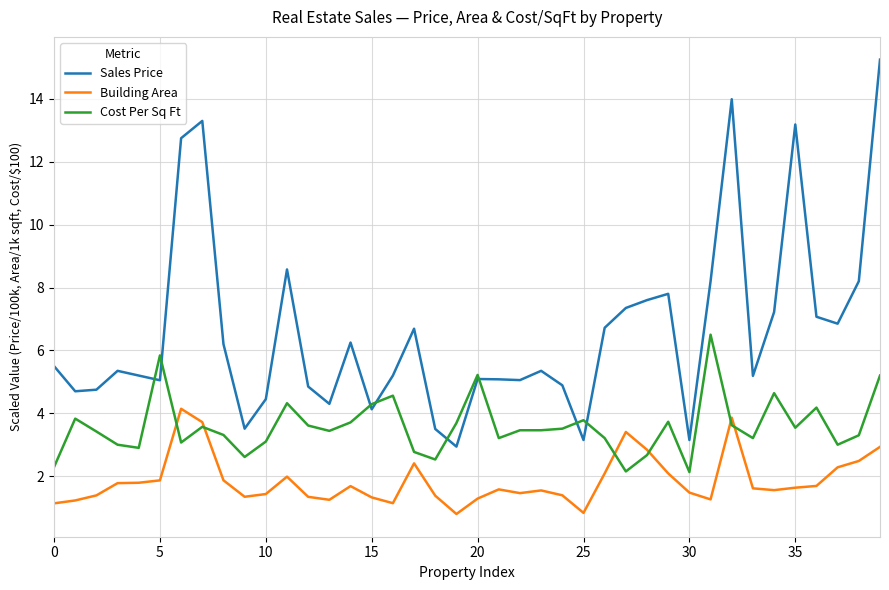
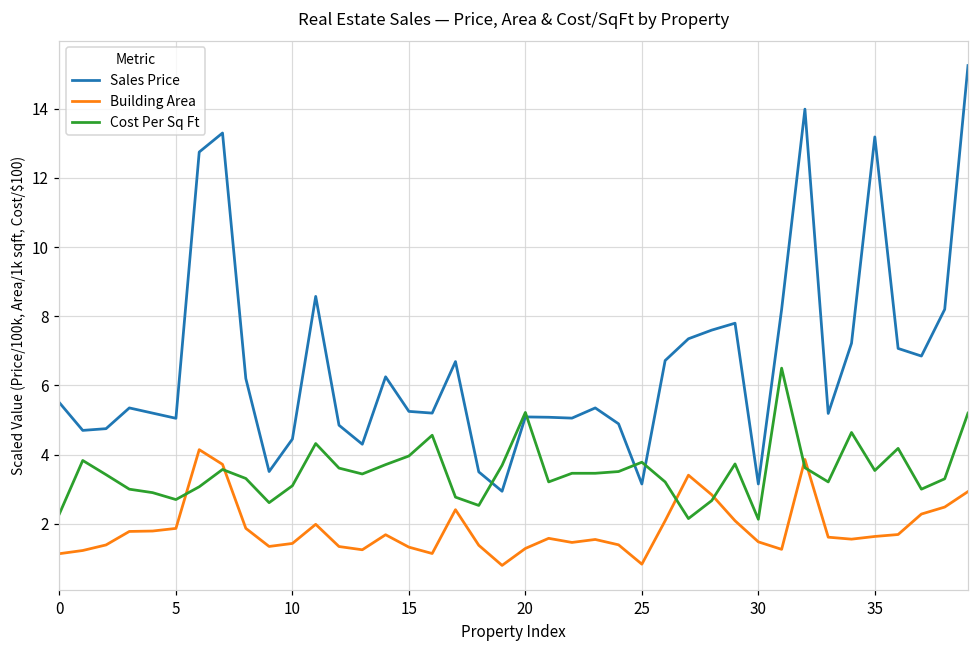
  {
    "Sales Price": {
      "0": 5.5,
      "5": 5.1,
      "10": 4.5,
-     "15": 4.1,
+     "15": 5.3,
      "20": 5.1,
      "25": 3.2,
      "30": 3.2,
      "35": 13.2
    },
    "Building Area": {
      "0": 1.1,
      "5": 1.9,
      "10": 1.4,
      "15": 1.3,
      "20": 1.3,
      "25": 0.8,
      "30": 1.5,
      "35": 1.6
    },
    "Cost Per Sq Ft": {
      "0": 2.3,
-     "5": 5.8,
+     "5": 2.7,
      "10": 3.1,
-     "15": 4.3,
+     "15": 4.0,
      "20": 5.2,
      "25": 3.8,
      "30": 2.1,
      "35": 3.5
    }
  }
